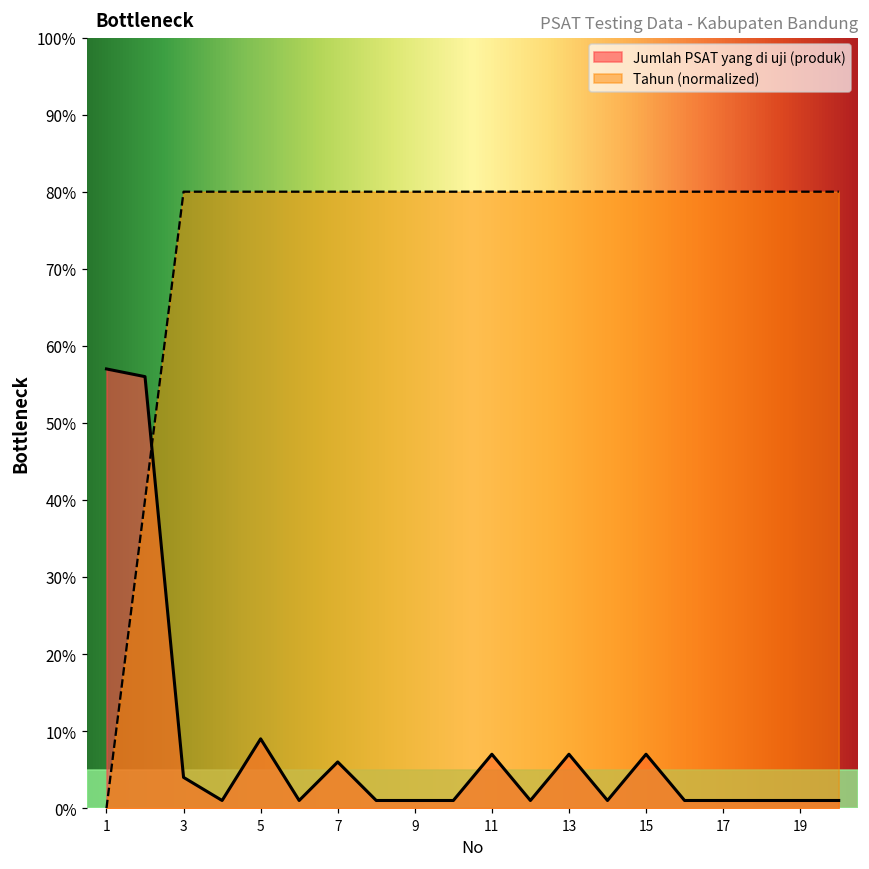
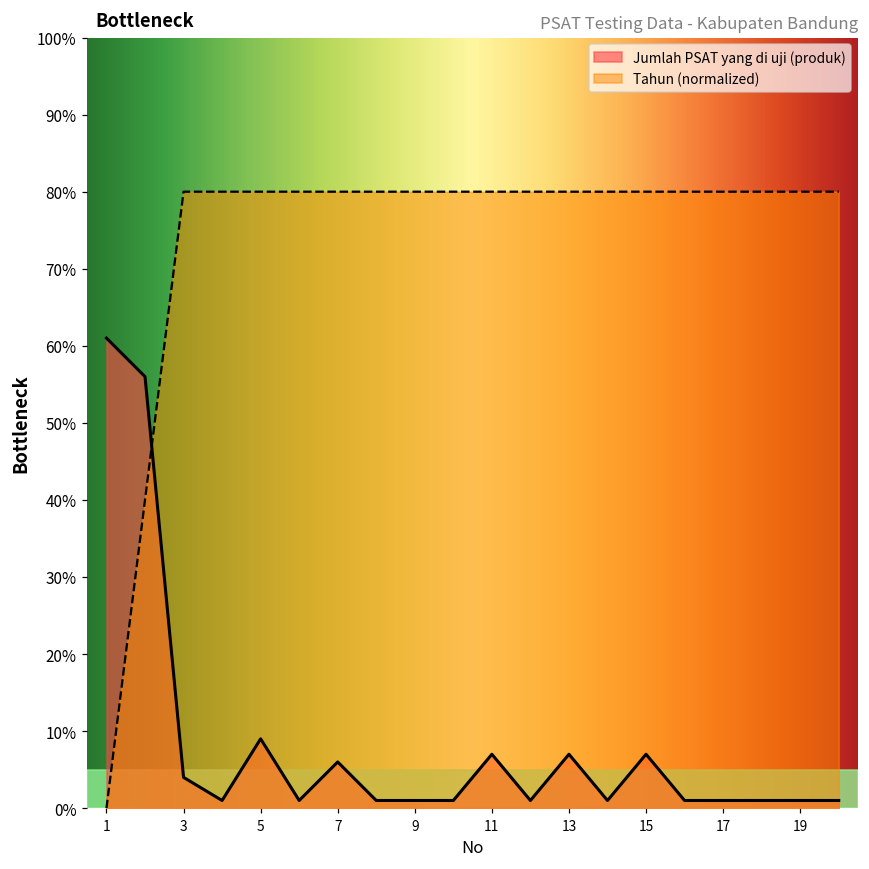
  {
    "Jumlah PSAT yang di uji (produk)": {
-     "1": "57%",
+     "1": "61%",
      "5": "9%",
      "7": "6%",
      "11": "7%",
      "13": "7%",
      "15": "7%"
    },
    "Tahun (normalized)": {
      "3": "80%",
      "5": "80%",
      "7": "80%",
      "9": "80%",
      "11": "80%",
      "13": "80%",
      "15": "80%",
      "17": "80%",
      "19": "80%"
    }
  }
